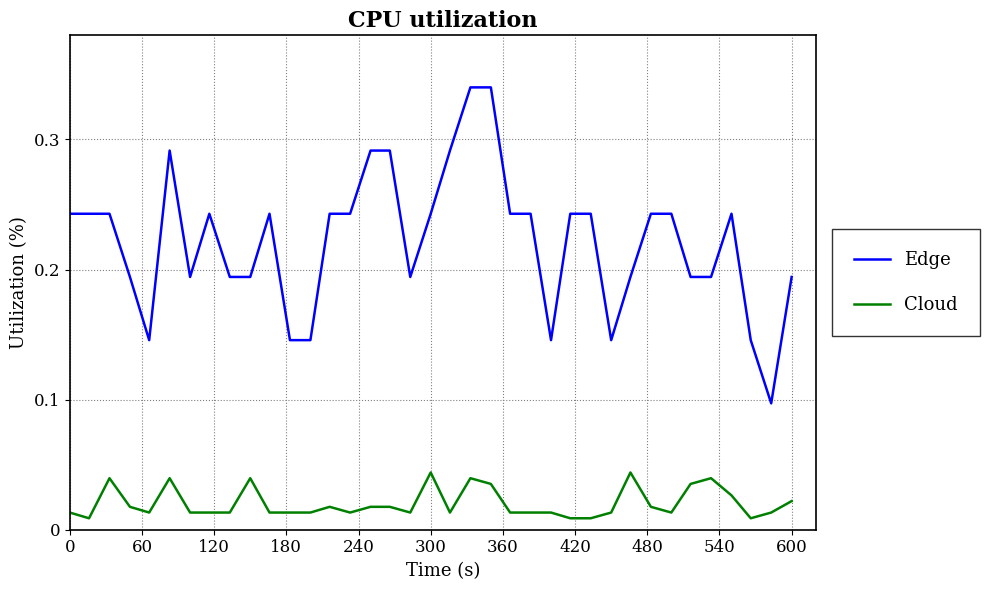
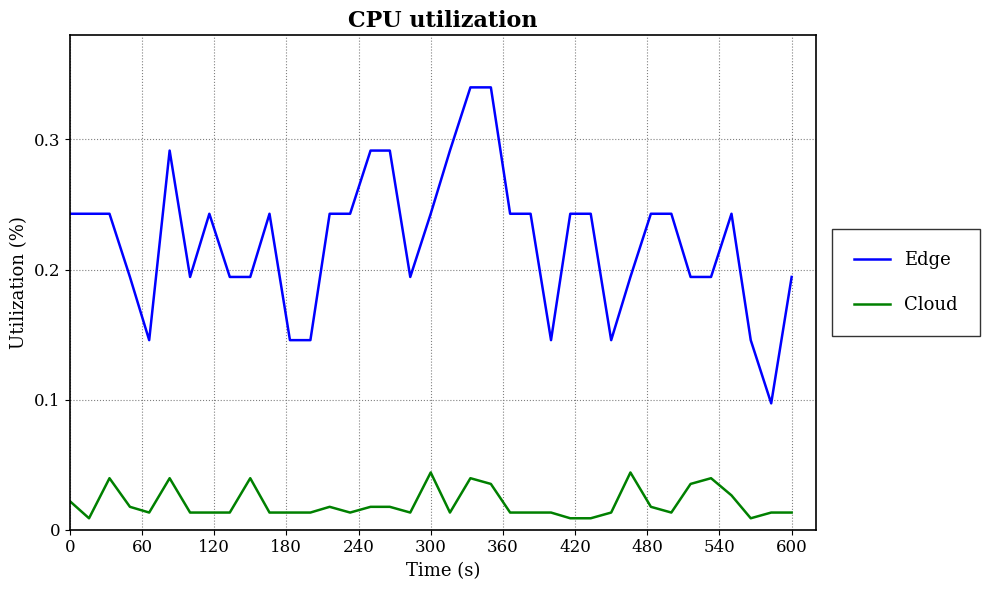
  {
    "Edge": {
      "0": 0.243,
      "300": 0.243,
      "600": 0.194
    },
    "Cloud": {
-     "0": 0.013,
+     "0": 0.022,
      "300": 0.044,
-     "600": 0.022
+     "600": 0.013
    }
  }
